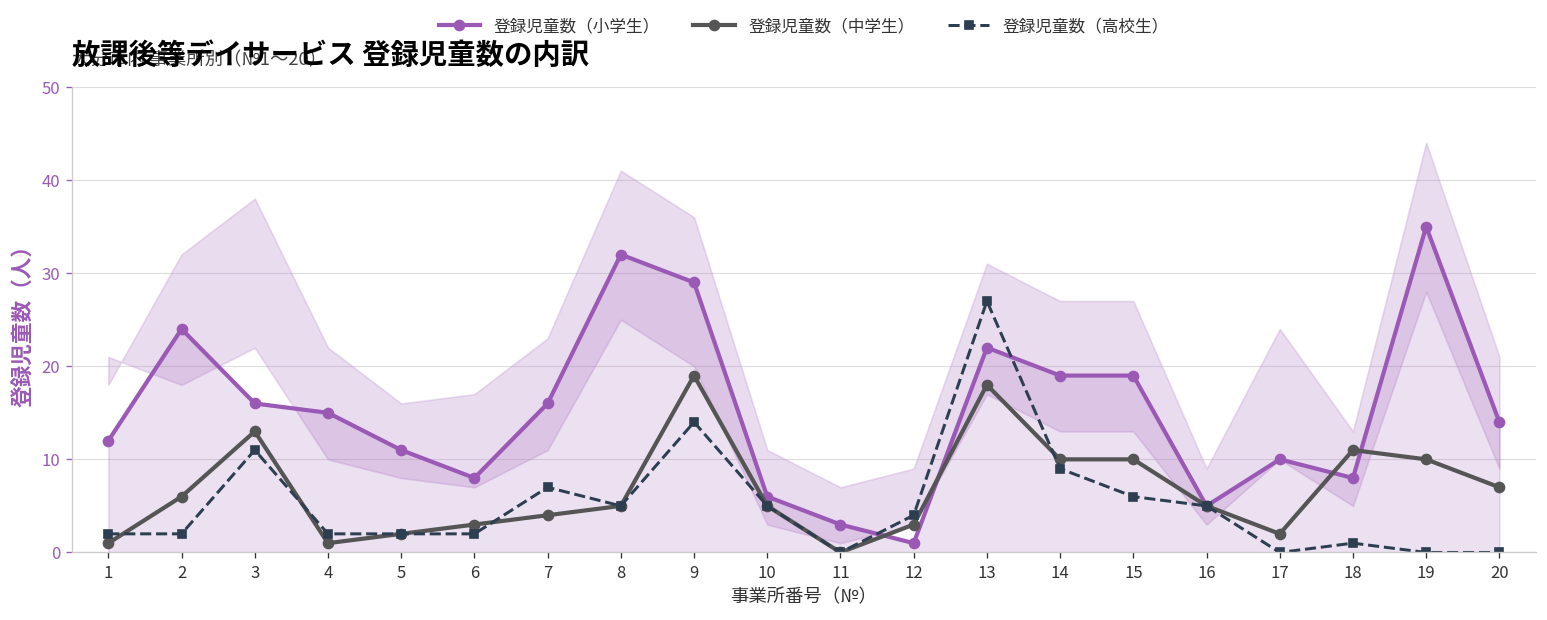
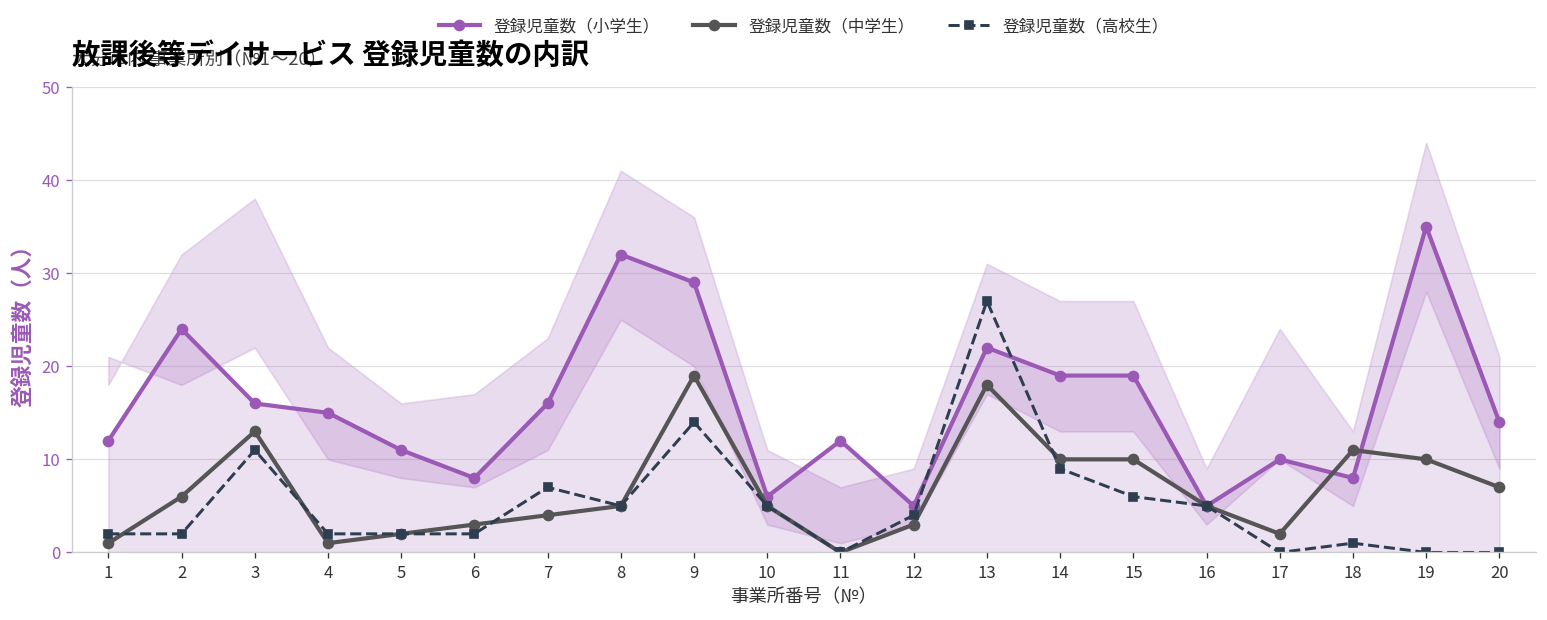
  {
    "登録児童数（小学生）": {
      "1": 12,
      "2": 24,
      "3": 16,
      "4": 15,
      "5": 11,
      "6": 8,
      "7": 16,
      "8": 32,
      "9": 29,
      "10": 6,
-     "11": 3,
-     "12": 1,
+     "11": 12,
+     "12": 5,
      "13": 22,
      "14": 19,
      "15": 19,
      "17": 10,
      "18": 8,
      "19": 35,
      "20": 14
    }
  }
